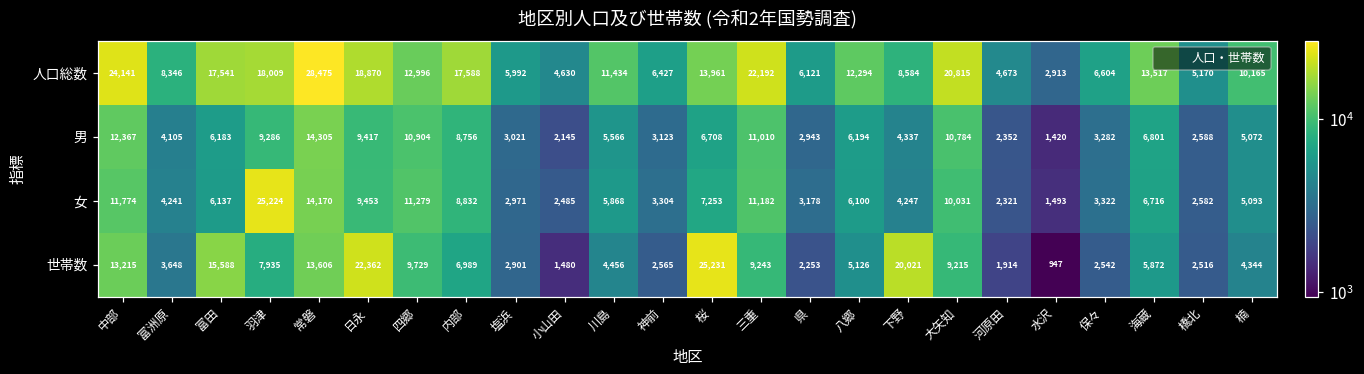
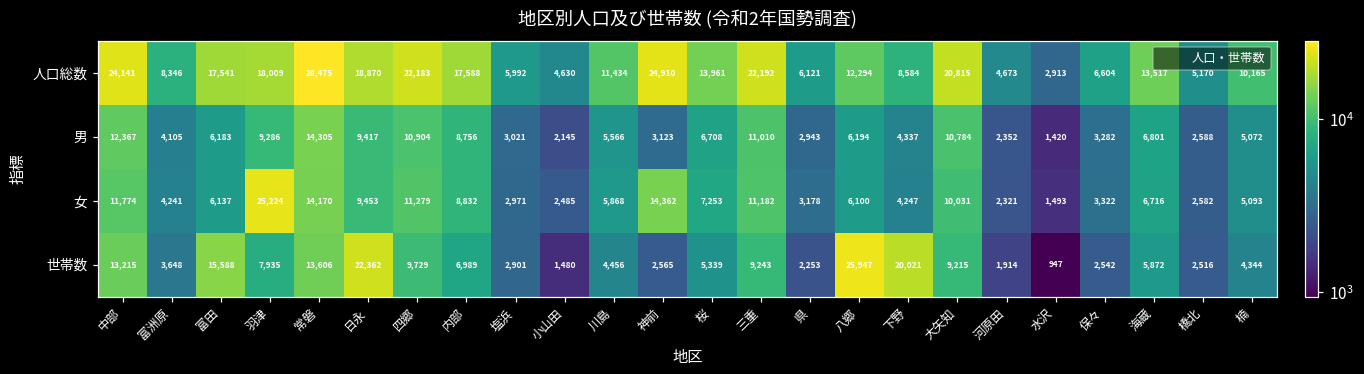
  {
    "人口総数": {
      "中部": "24,141",
      "富洲原": "8,346",
      "富田": "17,541",
      "羽津": "18,009",
      "常磐": "28,475",
      "日永": "18,870",
-     "四郷": "12,996",
+     "四郷": "22,183",
      "内部": "17,588",
      "塩浜": "5,992",
      "小山田": "4,630",
      "川島": "11,434",
-     "神前": "6,427",
+     "神前": "24,910",
      "桜": "13,961",
      "三重": "22,192",
      "県": "6,121",
      "八郷": "12,294",
      "下野": "8,584",
      "大矢知": "20,815",
      "河原田": "4,673",
      "水沢": "2,913",
      "保々": "6,604",
      "海蔵": "13,517",
      "橋北": "5,170",
      "楠": "10,165"
    },
    "男": {
      "中部": "12,367",
      "富洲原": "4,105",
      "富田": "6,183",
      "羽津": "9,286",
      "常磐": "14,305",
      "日永": "9,417",
      "四郷": "10,904",
      "内部": "8,756",
      "塩浜": "3,021",
      "小山田": "2,145",
      "川島": "5,566",
      "神前": "3,123",
      "桜": "6,708",
      "三重": "11,010",
      "県": "2,943",
      "八郷": "6,194",
      "下野": "4,337",
      "大矢知": "10,784",
      "河原田": "2,352",
      "水沢": "1,420",
      "保々": "3,282",
      "海蔵": "6,801",
      "橋北": "2,588",
      "楠": "5,072"
    },
    "女": {
      "中部": "11,774",
      "富洲原": "4,241",
      "富田": "6,137",
      "羽津": "25,224",
      "常磐": "14,170",
      "日永": "9,453",
      "四郷": "11,279",
      "内部": "8,832",
      "塩浜": "2,971",
      "小山田": "2,485",
      "川島": "5,868",
-     "神前": "3,304",
+     "神前": "14,362",
      "桜": "7,253",
      "三重": "11,182",
      "県": "3,178",
      "八郷": "6,100",
      "下野": "4,247",
      "大矢知": "10,031",
      "河原田": "2,321",
      "水沢": "1,493",
      "保々": "3,322",
      "海蔵": "6,716",
      "橋北": "2,582",
      "楠": "5,093"
    },
    "世帯数": {
      "中部": "13,215",
      "富洲原": "3,648",
      "富田": "15,588",
      "羽津": "7,935",
      "常磐": "13,606",
      "日永": "22,362",
      "四郷": "9,729",
      "内部": "6,989",
      "塩浜": "2,901",
      "小山田": "1,480",
      "川島": "4,456",
      "神前": "2,565",
-     "桜": "25,231",
+     "桜": "5,339",
      "三重": "9,243",
      "県": "2,253",
-     "八郷": "5,126",
+     "八郷": "25,947",
      "下野": "20,021",
      "大矢知": "9,215",
      "河原田": "1,914",
      "水沢": "947",
      "保々": "2,542",
      "海蔵": "5,872",
      "橋北": "2,516",
      "楠": "4,344"
    }
  }
